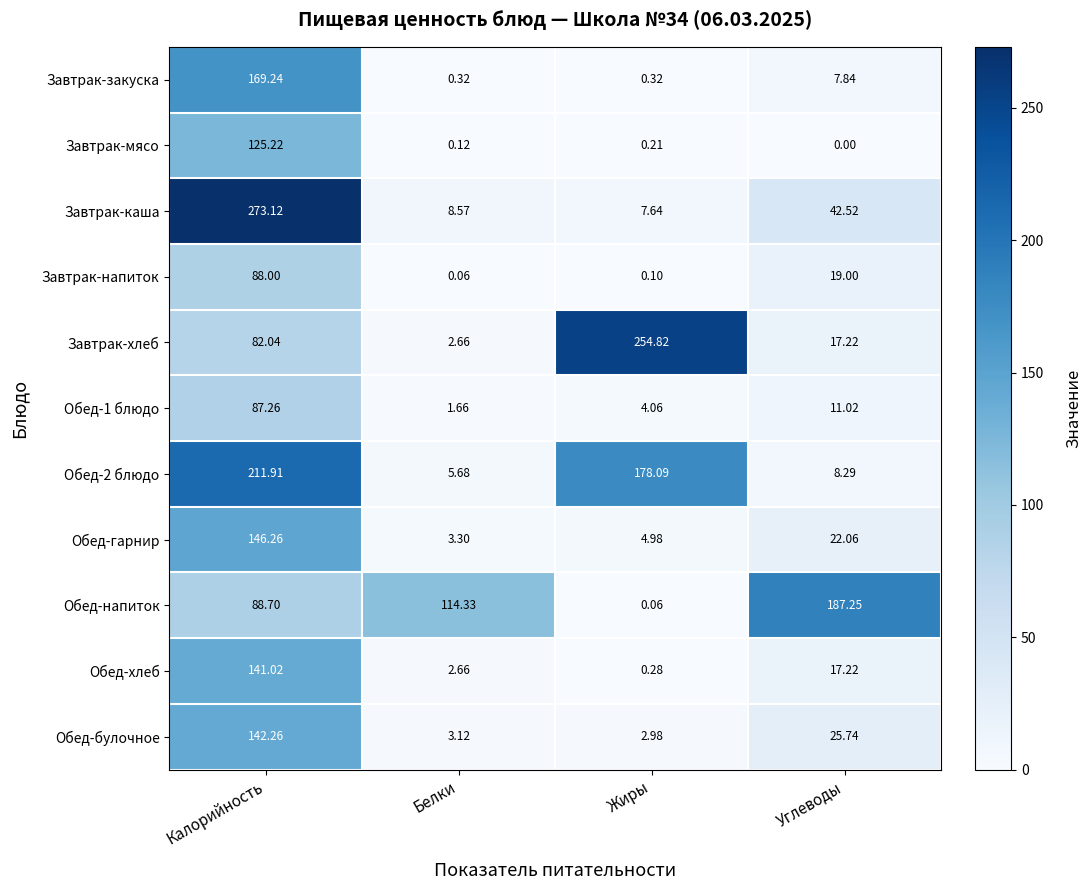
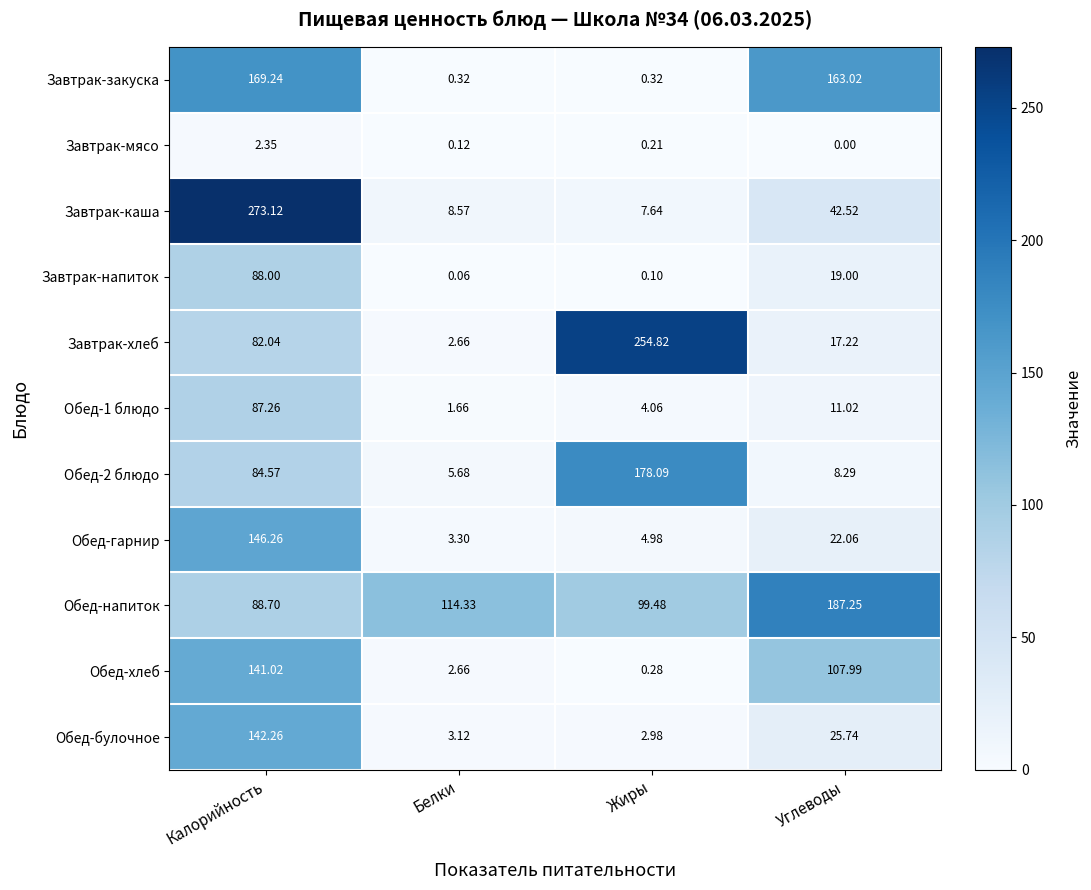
  {
    "Завтрак-закуска": {
      "Калорийность": 169.24,
      "Белки": 0.32,
      "Жиры": 0.32,
-     "Углеводы": 7.84
+     "Углеводы": 163.02
    },
    "Завтрак-мясо": {
-     "Калорийность": 125.22,
+     "Калорийность": 2.35,
      "Белки": 0.12,
      "Жиры": 0.21,
      "Углеводы": 0.00
    },
    "Завтрак-каша": {
      "Калорийность": 273.12,
      "Белки": 8.57,
      "Жиры": 7.64,
      "Углеводы": 42.52
    },
    "Завтрак-напиток": {
      "Калорийность": 88.00,
      "Белки": 0.06,
      "Жиры": 0.10,
      "Углеводы": 19.00
    },
    "Завтрак-хлеб": {
      "Калорийность": 82.04,
      "Белки": 2.66,
      "Жиры": 254.82,
      "Углеводы": 17.22
    },
    "Обед-1 блюдо": {
      "Калорийность": 87.26,
      "Белки": 1.66,
      "Жиры": 4.06,
      "Углеводы": 11.02
    },
    "Обед-2 блюдо": {
-     "Калорийность": 211.91,
+     "Калорийность": 84.57,
      "Белки": 5.68,
      "Жиры": 178.09,
      "Углеводы": 8.29
    },
    "Обед-гарнир": {
      "Калорийность": 146.26,
      "Белки": 3.30,
      "Жиры": 4.98,
      "Углеводы": 22.06
    },
    "Обед-напиток": {
      "Калорийность": 88.70,
      "Белки": 114.33,
-     "Жиры": 0.06,
+     "Жиры": 99.48,
      "Углеводы": 187.25
    },
    "Обед-хлеб": {
      "Калорийность": 141.02,
      "Белки": 2.66,
      "Жиры": 0.28,
-     "Углеводы": 17.22
+     "Углеводы": 107.99
    },
    "Обед-булочное": {
      "Калорийность": 142.26,
      "Белки": 3.12,
      "Жиры": 2.98,
      "Углеводы": 25.74
    }
  }
